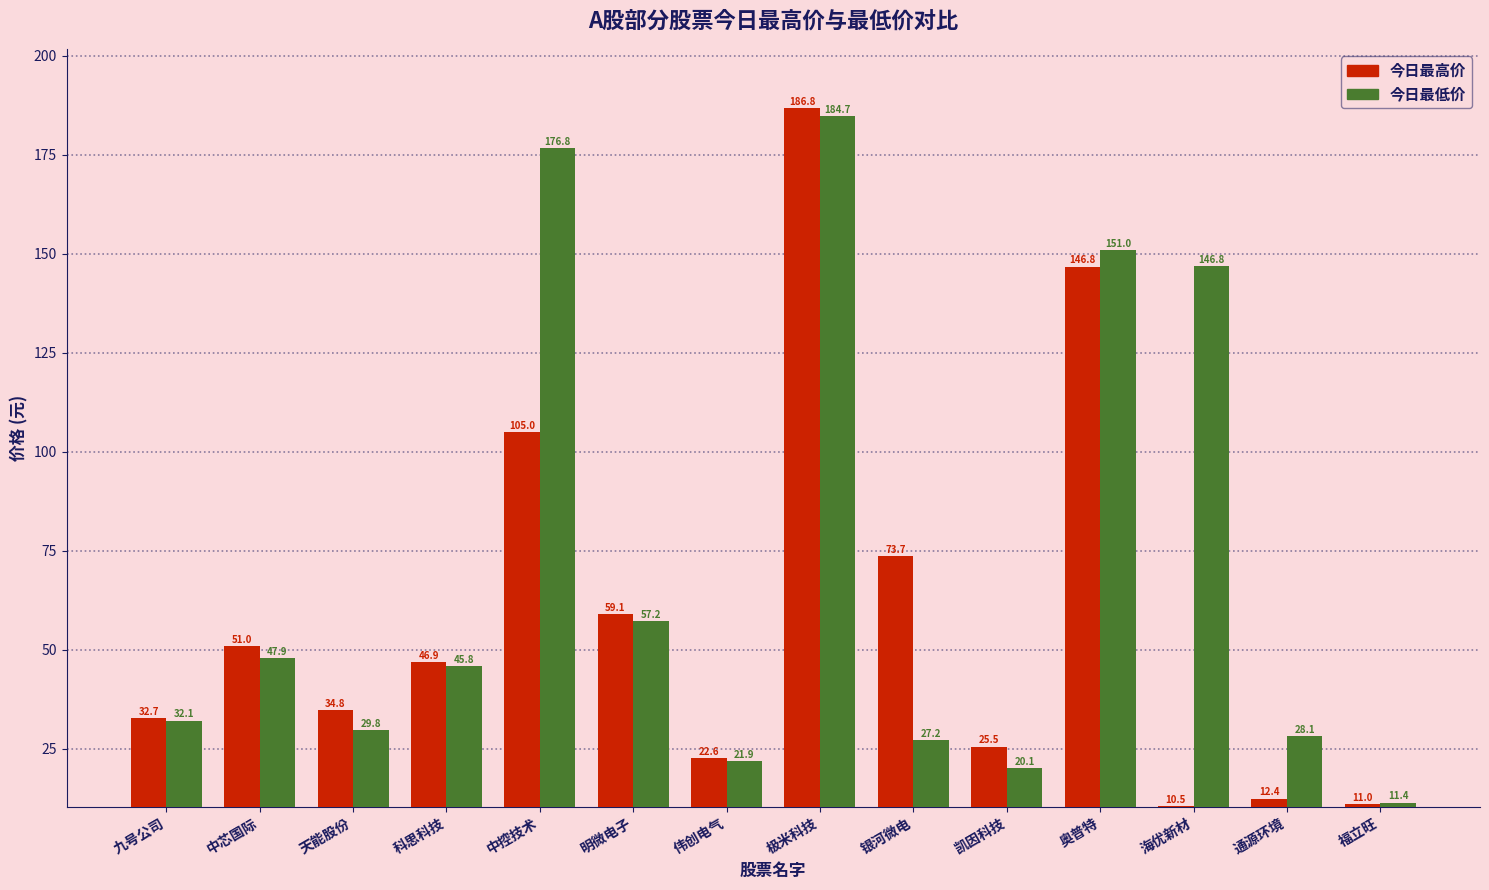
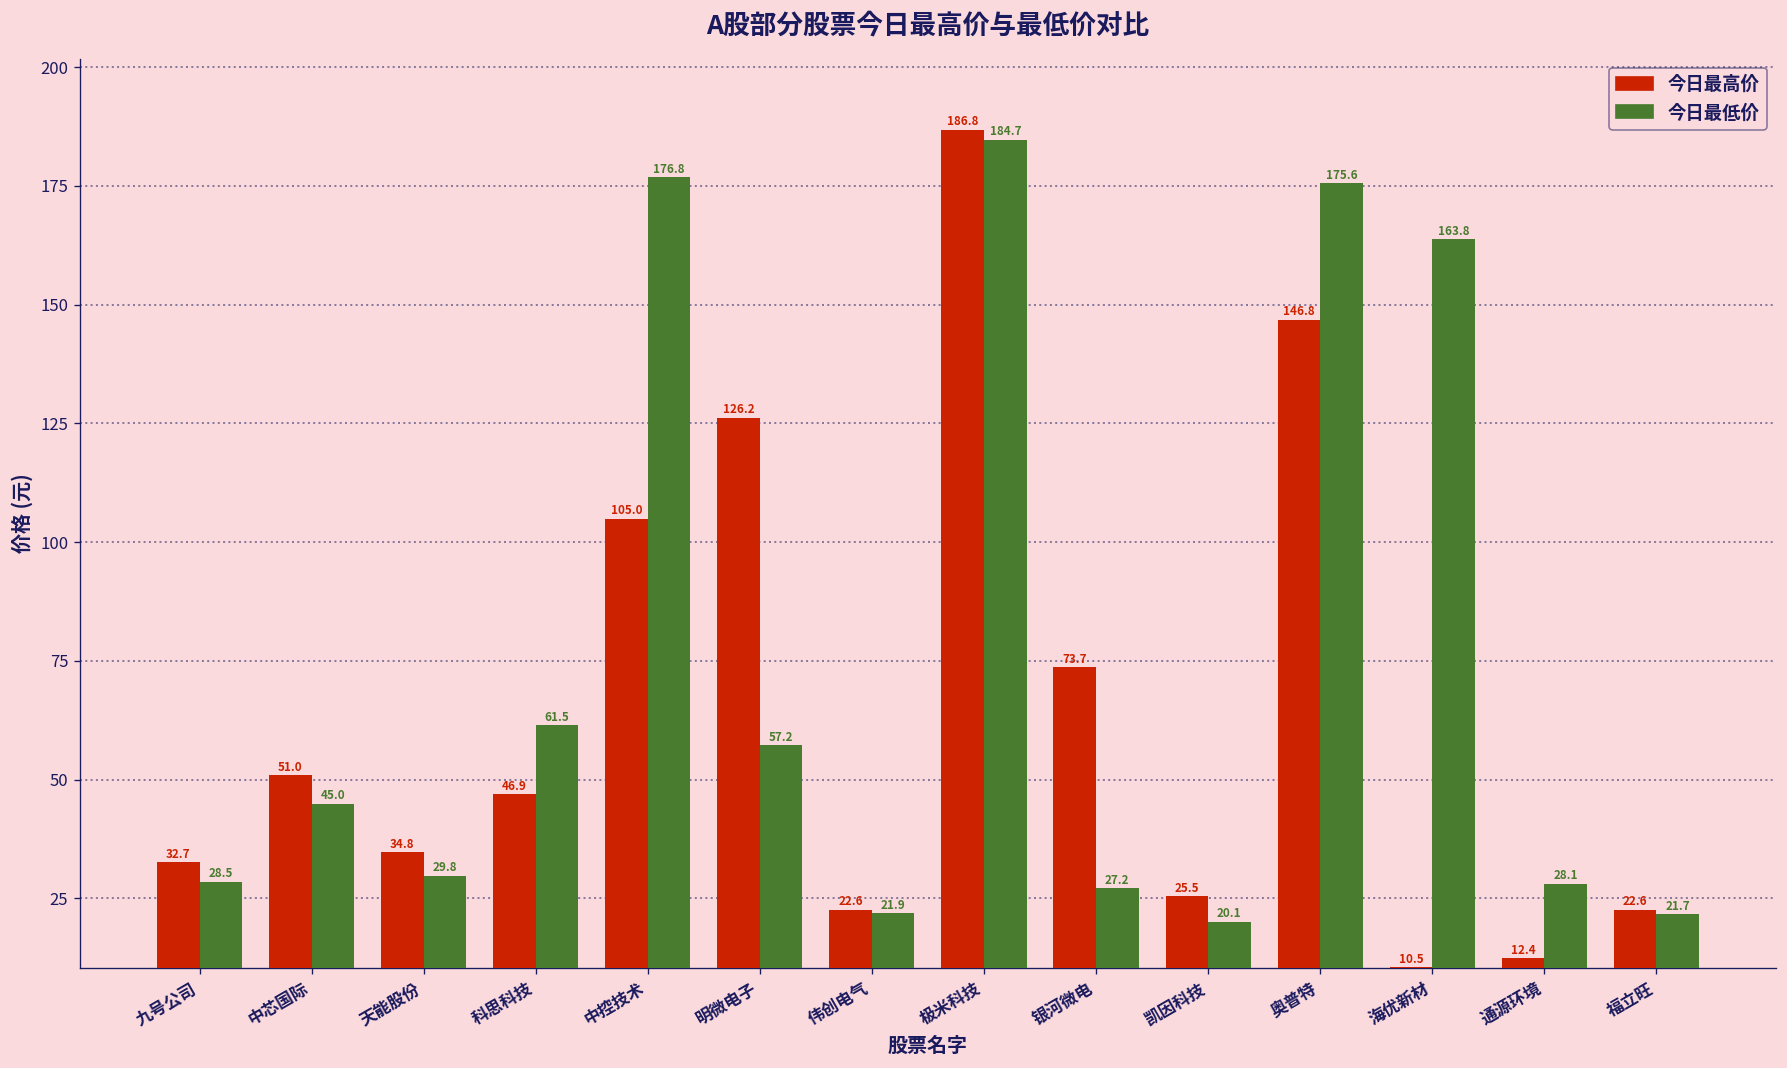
  {
    "今日最高价": {
      "九号公司": 32.7,
      "中芯国际": 51.0,
      "天能股份": 34.8,
      "科思科技": 46.9,
      "中控技术": 105.0,
-     "明微电子": 59.1,
+     "明微电子": 126.2,
      "伟创电气": 22.6,
      "极米科技": 186.8,
      "银河微电": 73.7,
      "凯因科技": 25.5,
      "奥普特": 146.8,
      "海优新材": 10.5,
      "通源环境": 12.4,
-     "福立旺": 11.0
+     "福立旺": 22.6
    },
    "今日最低价": {
-     "九号公司": 32.1,
-     "中芯国际": 47.9,
+     "九号公司": 28.5,
+     "中芯国际": 45.0,
      "天能股份": 29.8,
-     "科思科技": 45.8,
+     "科思科技": 61.5,
      "中控技术": 176.8,
      "明微电子": 57.2,
      "伟创电气": 21.9,
      "极米科技": 184.7,
      "银河微电": 27.2,
      "凯因科技": 20.1,
-     "奥普特": 151.0,
-     "海优新材": 146.8,
+     "奥普特": 175.6,
+     "海优新材": 163.8,
      "通源环境": 28.1,
-     "福立旺": 11.4
+     "福立旺": 21.7
    }
  }
